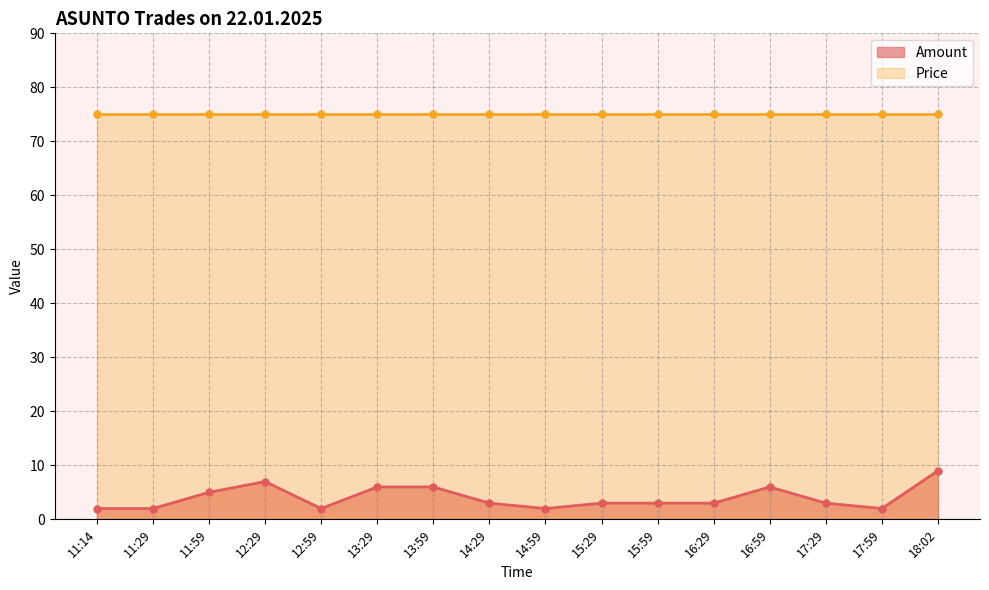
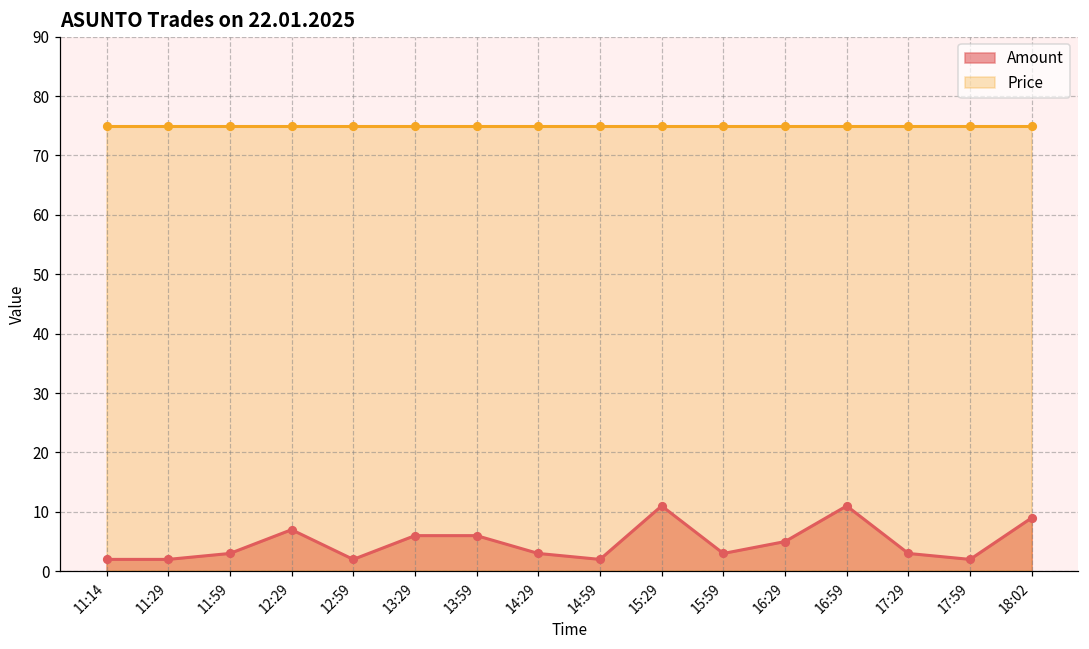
  {
    "Amount": {
      "11:14": 2,
      "11:29": 2,
-     "11:59": 5,
+     "11:59": 3,
      "12:29": 7,
      "12:59": 2,
      "13:29": 6,
      "13:59": 6,
      "14:29": 3,
      "14:59": 2,
-     "15:29": 3,
+     "15:29": 11,
      "15:59": 3,
-     "16:29": 3,
-     "16:59": 6,
+     "16:29": 5,
+     "16:59": 11,
      "17:29": 3,
      "17:59": 2,
      "18:02": 9
    },
    "Price": {
      "11:14": 75,
      "11:29": 75,
      "11:59": 75,
      "12:29": 75,
      "12:59": 75,
      "13:29": 75,
      "13:59": 75,
      "14:29": 75,
      "14:59": 75,
      "15:29": 75,
      "15:59": 75,
      "16:29": 75,
      "16:59": 75,
      "17:29": 75,
      "17:59": 75,
      "18:02": 75
    }
  }
